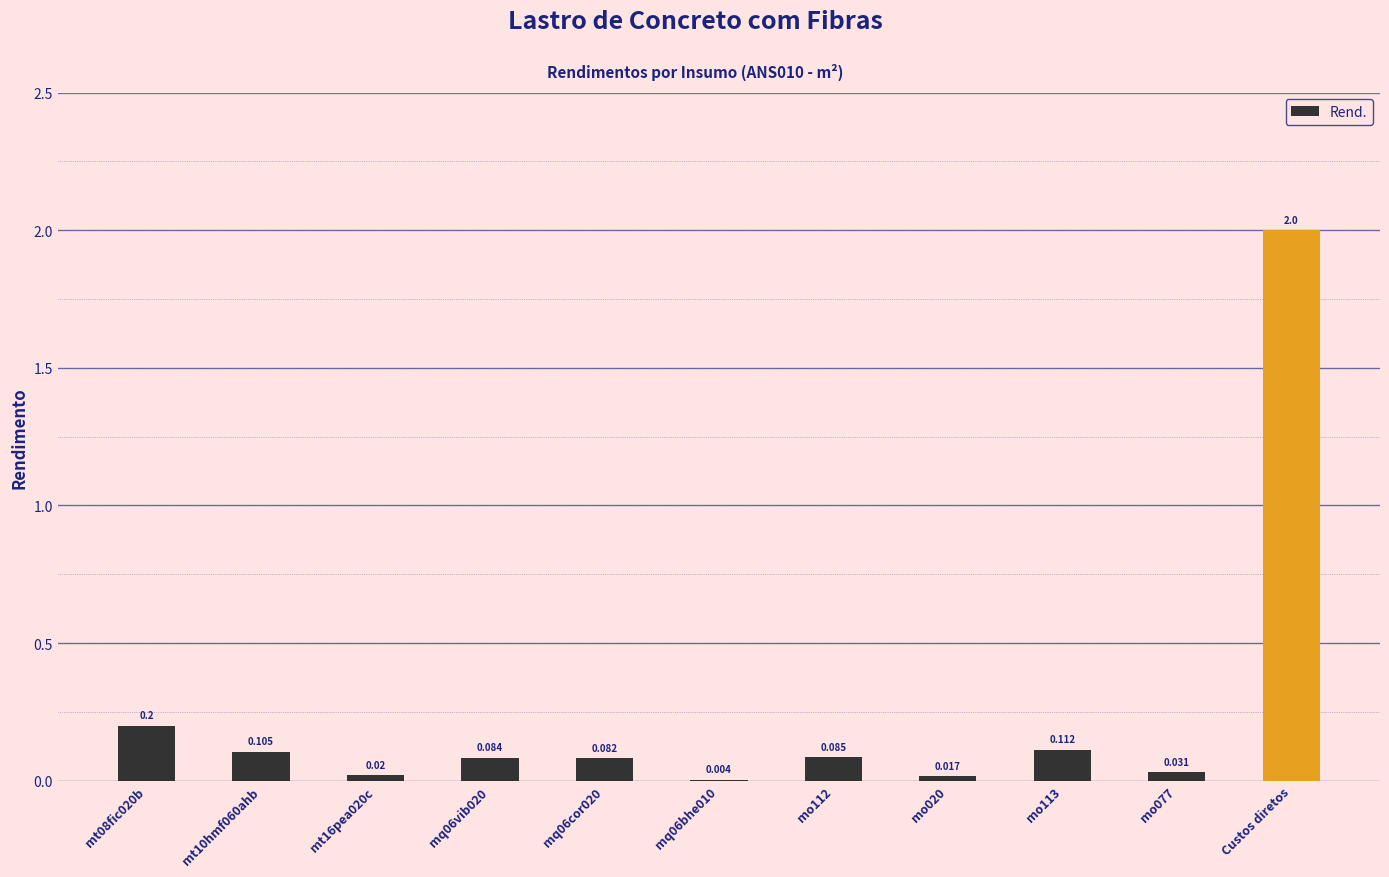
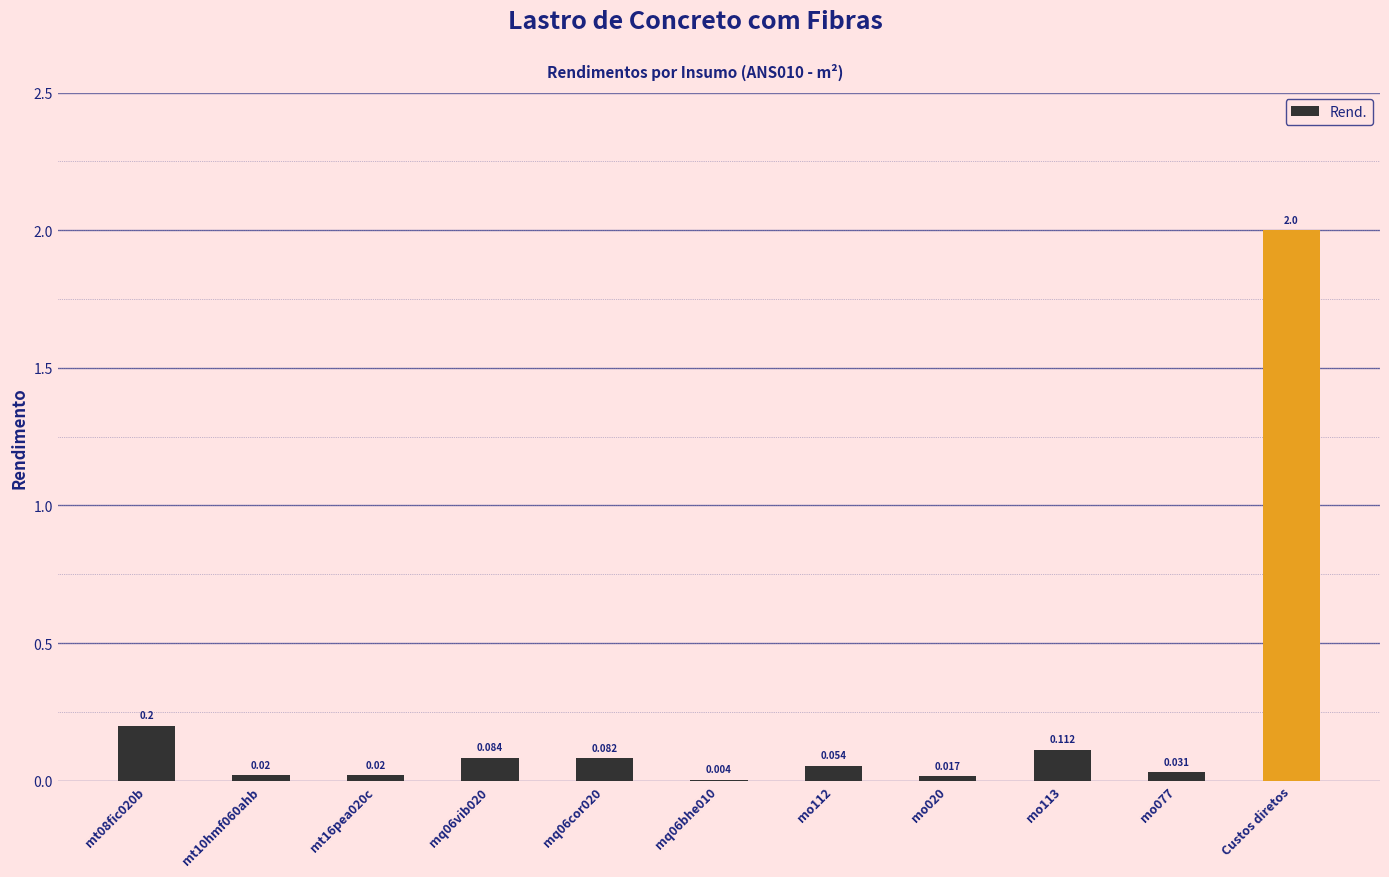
  {
    "mt08fic020b": 0.2,
-   "mt10hmf060ahb": 0.105,
+   "mt10hmf060ahb": 0.02,
    "mt16pea020c": 0.02,
    "mq06vib020": 0.084,
    "mq06cor020": 0.082,
    "mq06bhe010": 0.004,
-   "mo112": 0.085,
+   "mo112": 0.054,
    "mo020": 0.017,
    "mo113": 0.112,
    "mo077": 0.031,
    "Custos diretos": 2.0
  }
